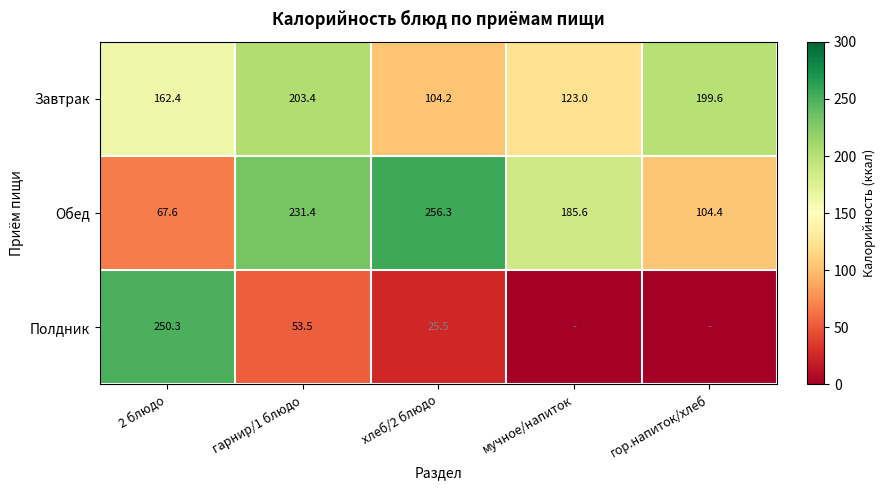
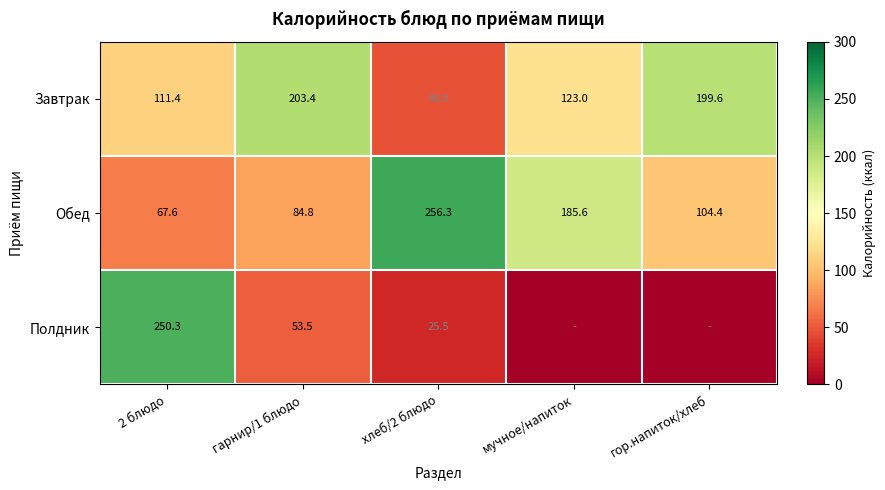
  {
    "Завтрак": {
-     "2 блюдо": 162.4,
+     "2 блюдо": 111.4,
      "гарнир/1 блюдо": 203.4,
-     "хлеб/2 блюдо": 104.2,
+     "хлеб/2 блюдо": 46.9,
      "мучное/напиток": 123.0,
      "гор.напиток/хлеб": 199.6
    },
    "Обед": {
      "2 блюдо": 67.6,
-     "гарнир/1 блюдо": 231.4,
+     "гарнир/1 блюдо": 84.8,
      "хлеб/2 блюдо": 256.3,
      "мучное/напиток": 185.6,
      "гор.напиток/хлеб": 104.4
    },
    "Полдник": {
      "2 блюдо": 250.3,
      "гарнир/1 блюдо": 53.5,
      "хлеб/2 блюдо": 25.5
    }
  }
